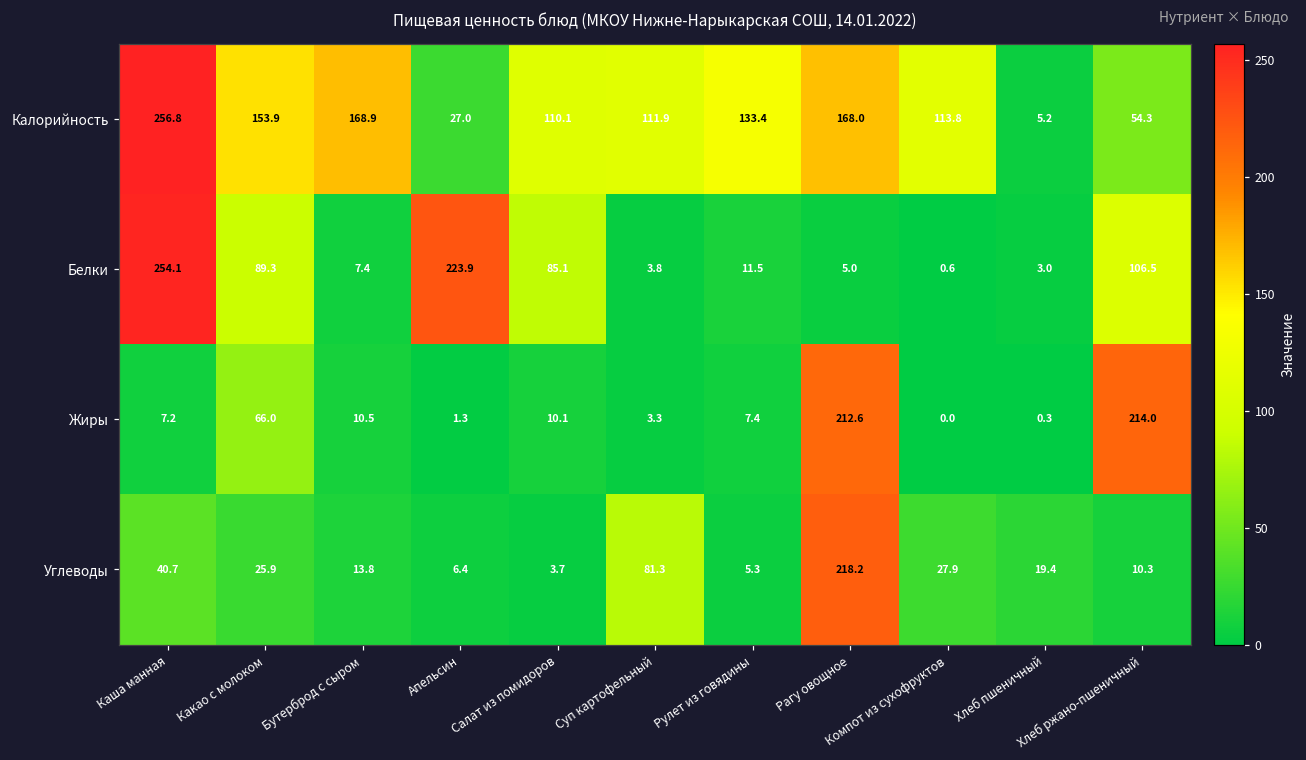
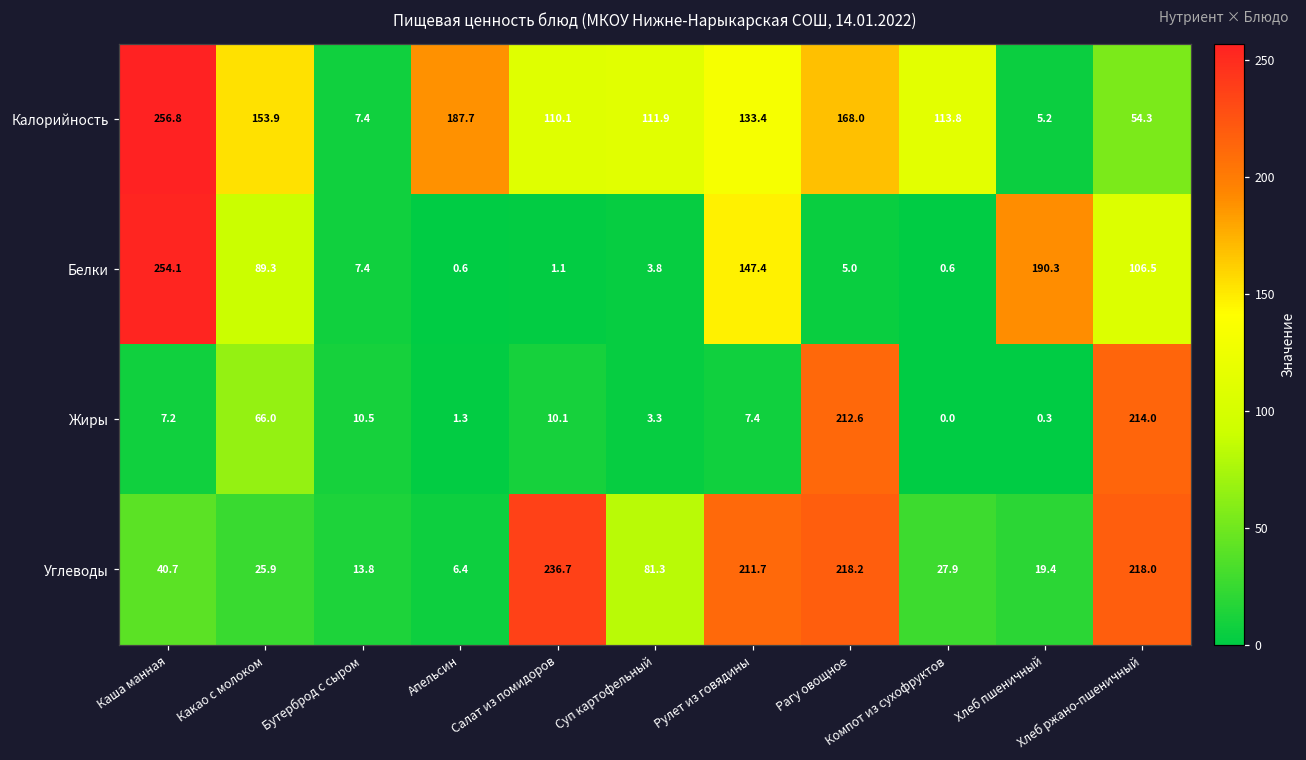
  {
    "Калорийность": {
      "Каша манная": 256.8,
      "Какао с молоком": 153.9,
-     "Бутерброд с сыром": 168.9,
-     "Апельсин": 27.0,
+     "Бутерброд с сыром": 7.4,
+     "Апельсин": 187.7,
      "Салат из помидоров": 110.1,
      "Суп картофельный": 111.9,
      "Рулет из говядины": 133.4,
      "Рагу овощное": 168.0,
      "Компот из сухофруктов": 113.8,
      "Хлеб пшеничный": 5.2,
      "Хлеб ржано-пшеничный": 54.3
    },
    "Белки": {
      "Каша манная": 254.1,
      "Какао с молоком": 89.3,
      "Бутерброд с сыром": 7.4,
-     "Апельсин": 223.9,
-     "Салат из помидоров": 85.1,
+     "Апельсин": 0.6,
+     "Салат из помидоров": 1.1,
      "Суп картофельный": 3.8,
-     "Рулет из говядины": 11.5,
+     "Рулет из говядины": 147.4,
      "Рагу овощное": 5.0,
      "Компот из сухофруктов": 0.6,
-     "Хлеб пшеничный": 3.0,
+     "Хлеб пшеничный": 190.3,
      "Хлеб ржано-пшеничный": 106.5
    },
    "Жиры": {
      "Каша манная": 7.2,
      "Какао с молоком": 66.0,
      "Бутерброд с сыром": 10.5,
      "Апельсин": 1.3,
      "Салат из помидоров": 10.1,
      "Суп картофельный": 3.3,
      "Рулет из говядины": 7.4,
      "Рагу овощное": 212.6,
      "Компот из сухофруктов": 0.0,
      "Хлеб пшеничный": 0.3,
      "Хлеб ржано-пшеничный": 214.0
    },
    "Углеводы": {
      "Каша манная": 40.7,
      "Какао с молоком": 25.9,
      "Бутерброд с сыром": 13.8,
      "Апельсин": 6.4,
-     "Салат из помидоров": 3.7,
+     "Салат из помидоров": 236.7,
      "Суп картофельный": 81.3,
-     "Рулет из говядины": 5.3,
+     "Рулет из говядины": 211.7,
      "Рагу овощное": 218.2,
      "Компот из сухофруктов": 27.9,
      "Хлеб пшеничный": 19.4,
-     "Хлеб ржано-пшеничный": 10.3
+     "Хлеб ржано-пшеничный": 218.0
    }
  }
